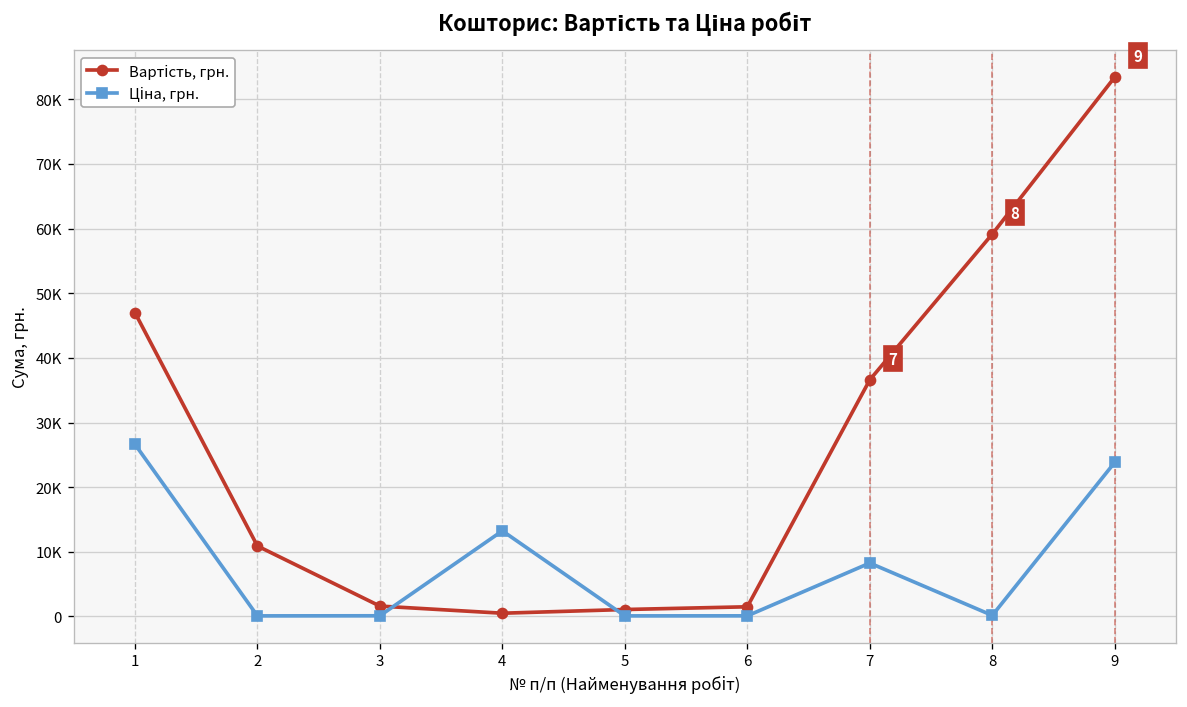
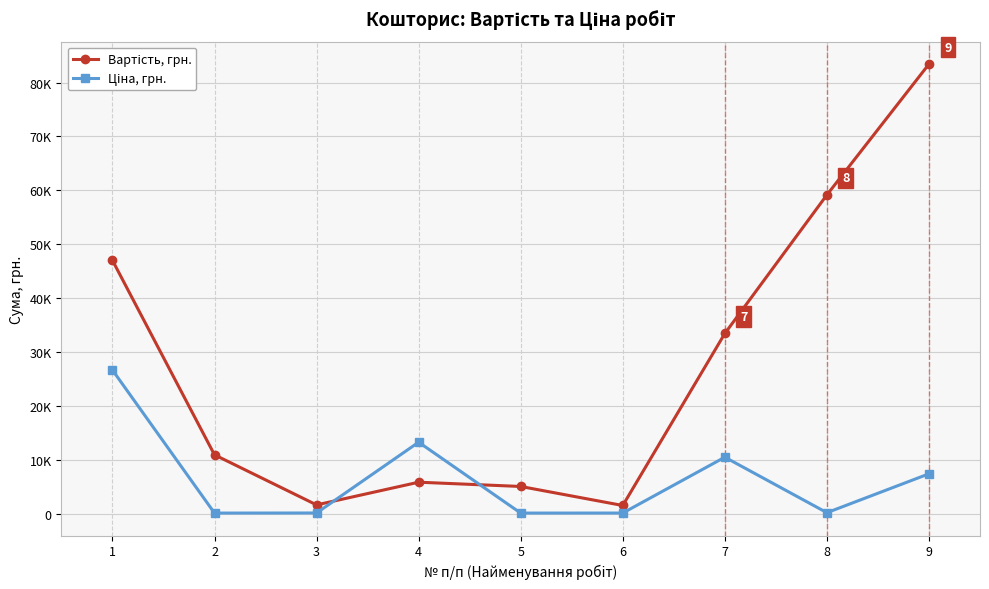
  {
    "Вартість, грн.": {
      "1": 47000,
      "2": 11000,
      "3": 2000,
-     "4": 0,
-     "5": 1000,
+     "4": 6000,
+     "5": 5000,
      "6": 1000,
-     "7": 37000
+     "7": 33000
    },
    "Ціна, грн.": {
      "1": 27000,
      "2": 0,
      "3": 0,
      "4": 13000,
      "5": 0,
      "6": 0,
-     "7": 8000,
+     "7": 10000,
      "8": 0,
-     "9": 24000
+     "9": 7000
    }
  }
